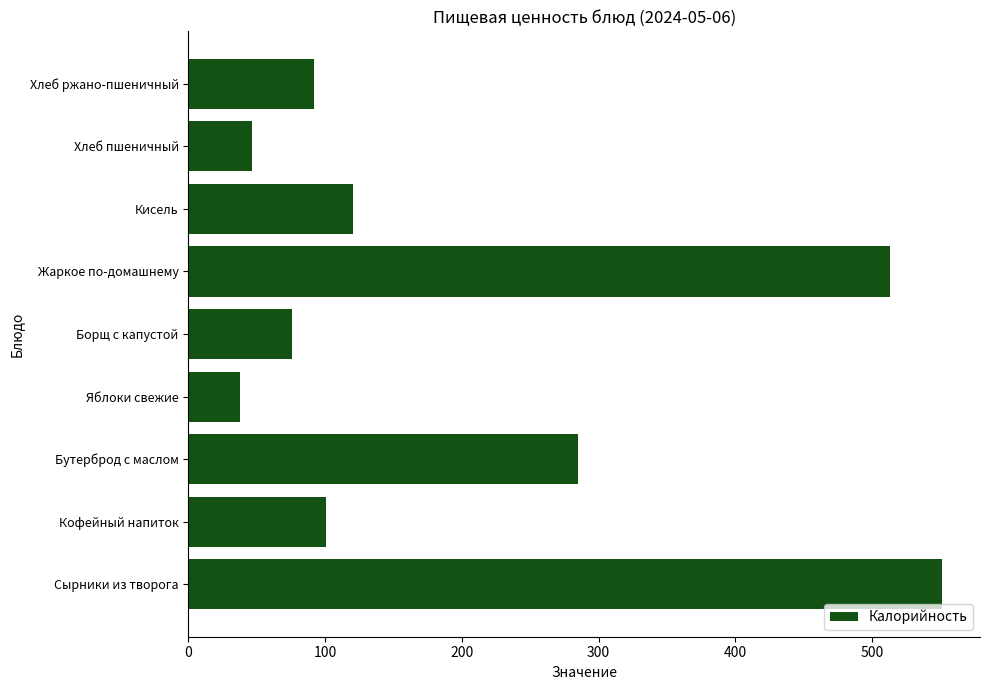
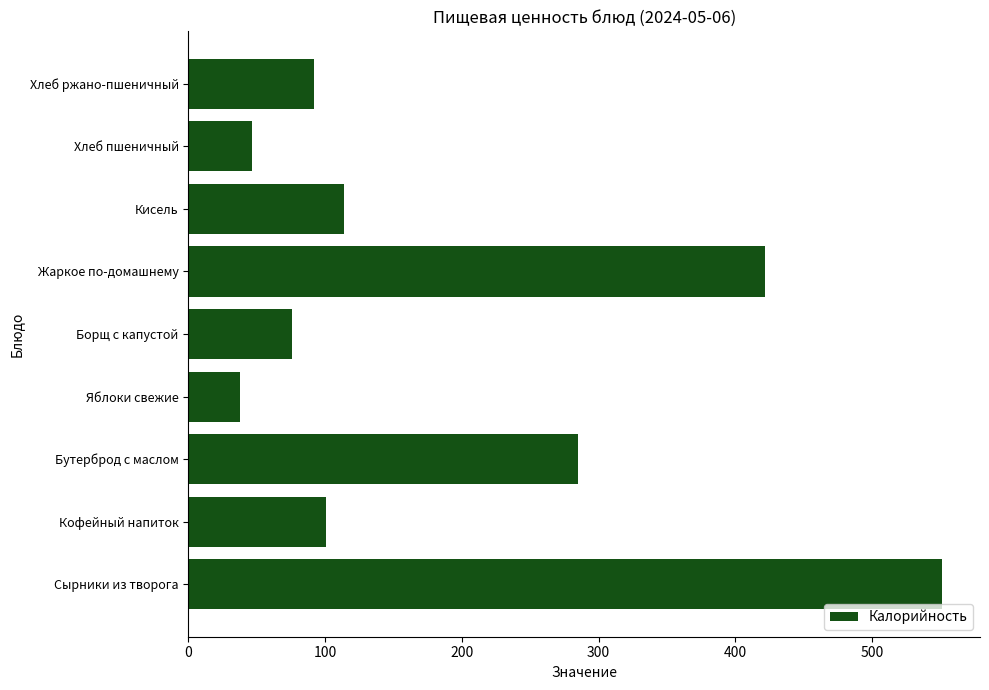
  {
    "Хлеб ржано-пшеничный": 92,
    "Хлеб пшеничный": 47,
-   "Кисель": 120,
-   "Жаркое по-домашнему": 513,
+   "Кисель": 114,
+   "Жаркое по-домашнему": 421,
    "Борщ с капустой": 76,
    "Яблоки свежие": 38,
    "Бутерброд с маслом": 285,
    "Кофейный напиток": 101,
    "Сырники из творога": 551
  }
